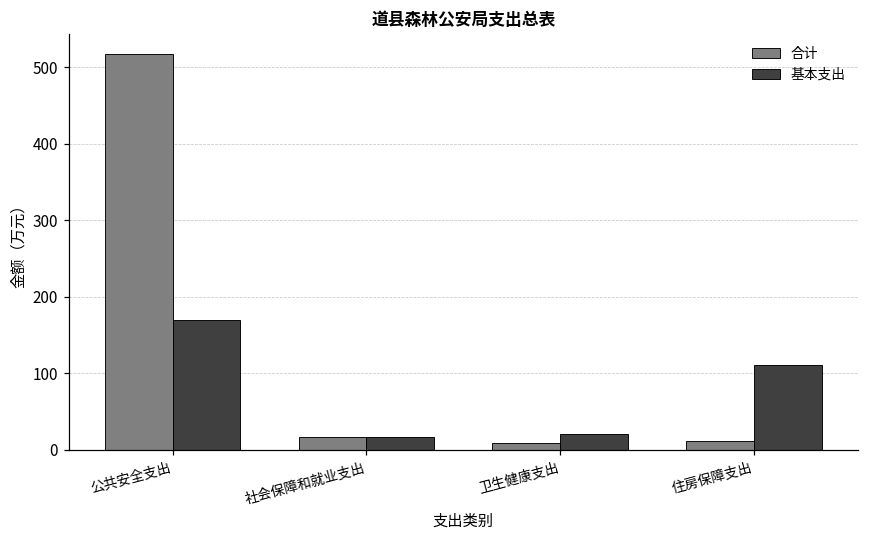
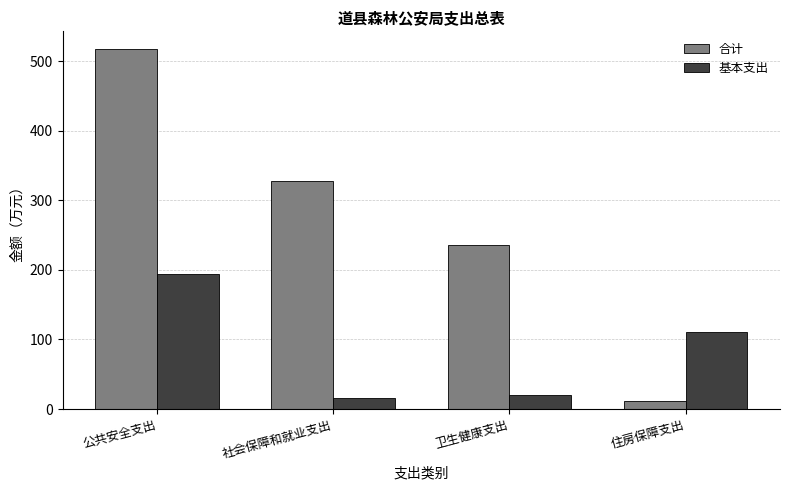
  {
    "合计": {
      "公共安全支出": 520,
-     "社会保障和就业支出": 20,
-     "卫生健康支出": 10,
+     "社会保障和就业支出": 330,
+     "卫生健康支出": 240,
      "住房保障支出": 10
    },
    "基本支出": {
-     "公共安全支出": 170,
+     "公共安全支出": 190,
      "社会保障和就业支出": 20,
      "卫生健康支出": 20,
      "住房保障支出": 110
    }
  }
